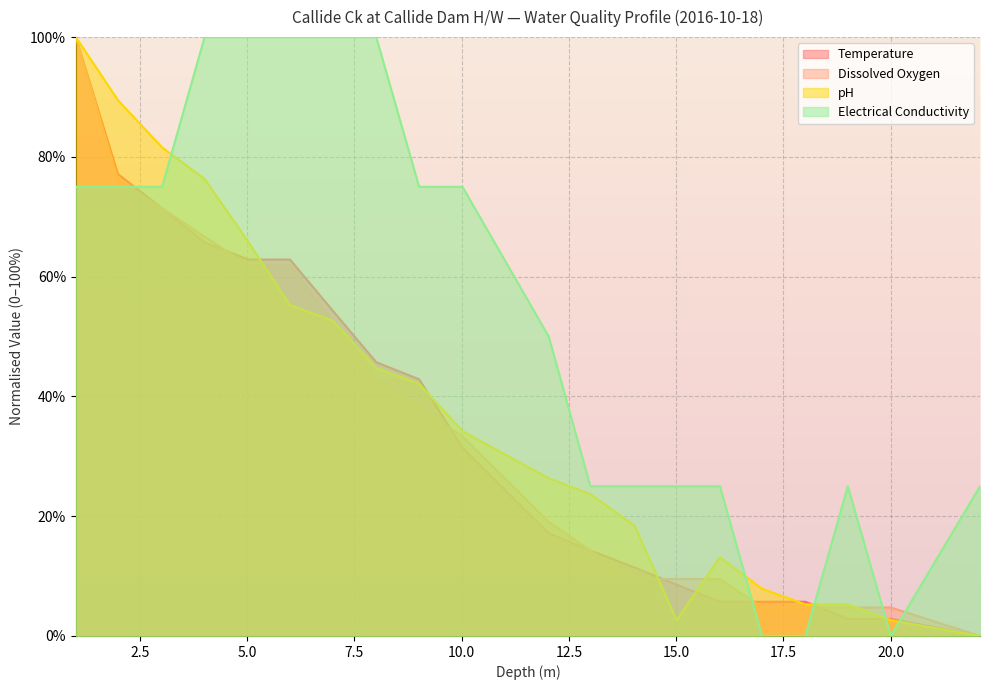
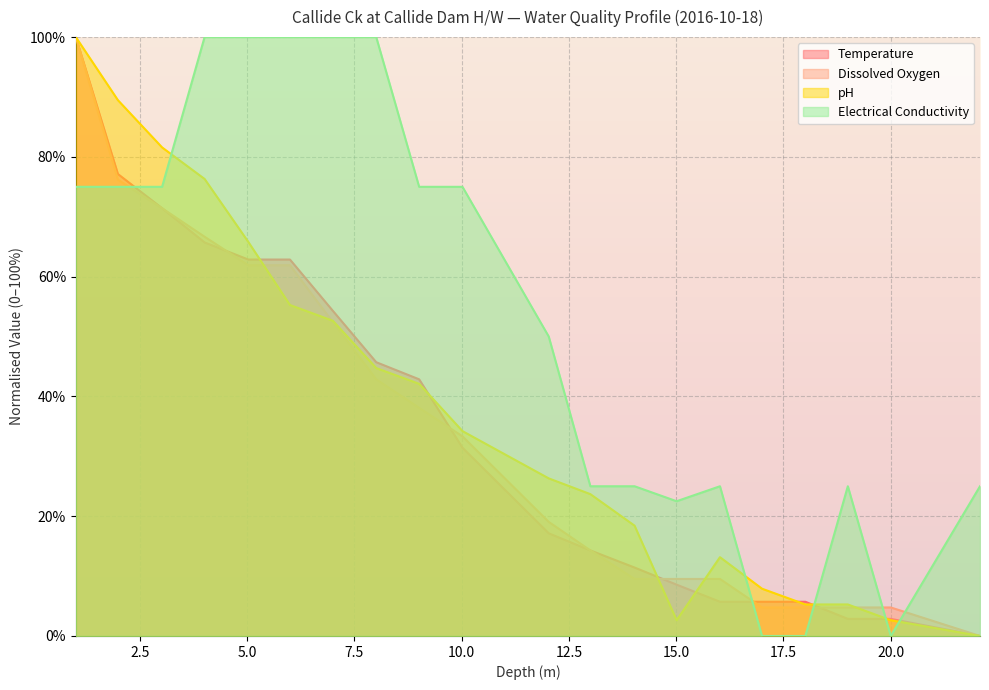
  {
    "pH": {
      "15.0": "3%"
    },
    "Electrical Conductivity": {
-     "15.0": "25%",
+     "15.0": "22%",
      "20.0": "0%"
    }
  }
